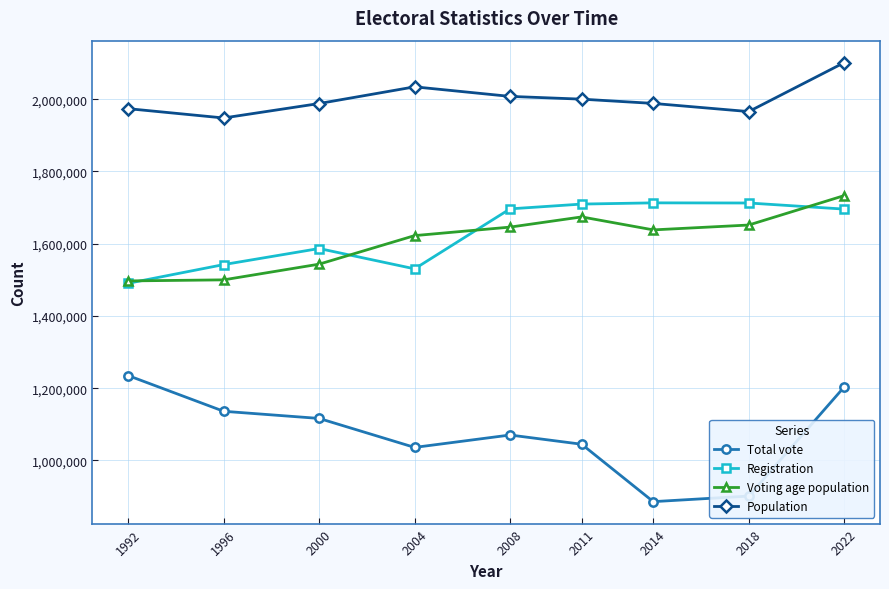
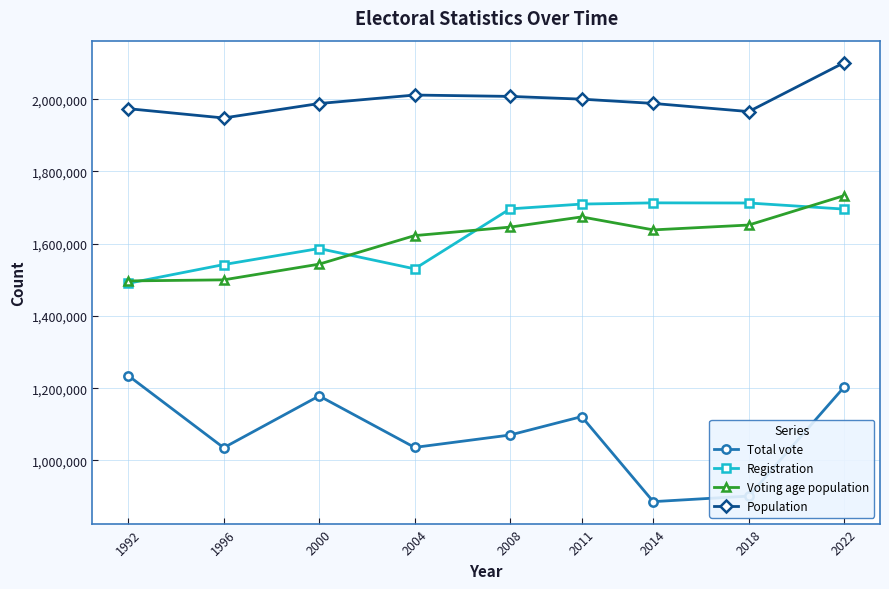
  {
    "Total vote": {
      "1992": "1,240,000",
-     "1996": "1,140,000",
-     "2000": "1,120,000",
+     "1996": "1,040,000",
+     "2000": "1,180,000",
      "2004": "1,040,000",
      "2008": "1,070,000",
-     "2011": "1,040,000",
+     "2011": "1,120,000",
      "2014": "890,000",
      "2022": "1,200,000"
    },
    "Registration": {
      "1996": "1,540,000",
      "2000": "1,590,000",
      "2004": "1,530,000",
      "2008": "1,700,000",
      "2011": "1,710,000",
      "2014": "1,710,000",
      "2018": "1,710,000",
      "2022": "1,700,000"
    },
    "Voting age population": {
      "1996": "1,500,000",
      "2000": "1,540,000",
      "2004": "1,620,000",
      "2008": "1,650,000",
      "2011": "1,670,000",
      "2014": "1,640,000",
      "2018": "1,650,000",
      "2022": "1,730,000"
    },
    "Population": {
      "1992": "1,970,000",
      "1996": "1,950,000",
      "2000": "1,990,000",
-     "2004": "2,030,000",
+     "2004": "2,010,000",
      "2008": "2,010,000",
      "2011": "2,000,000",
      "2014": "1,990,000",
      "2018": "1,970,000",
      "2022": "2,100,000"
    }
  }
